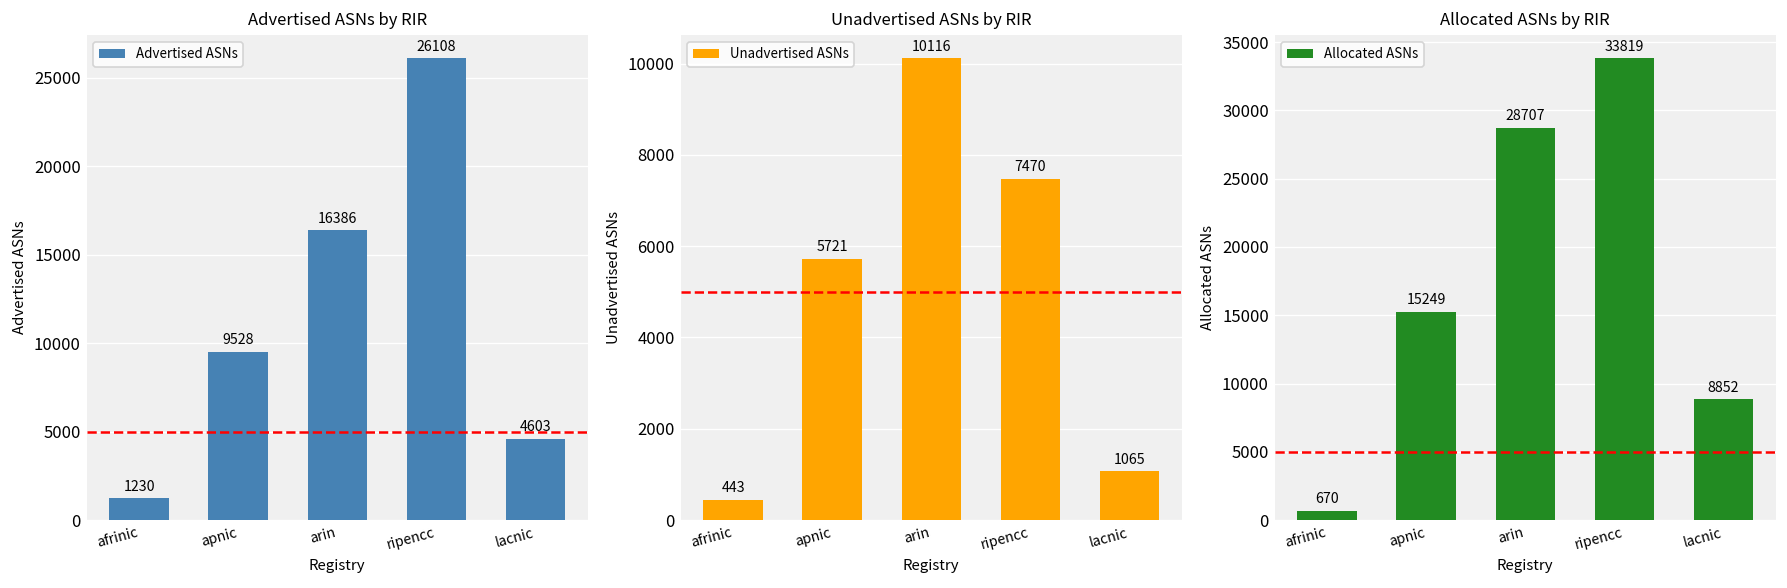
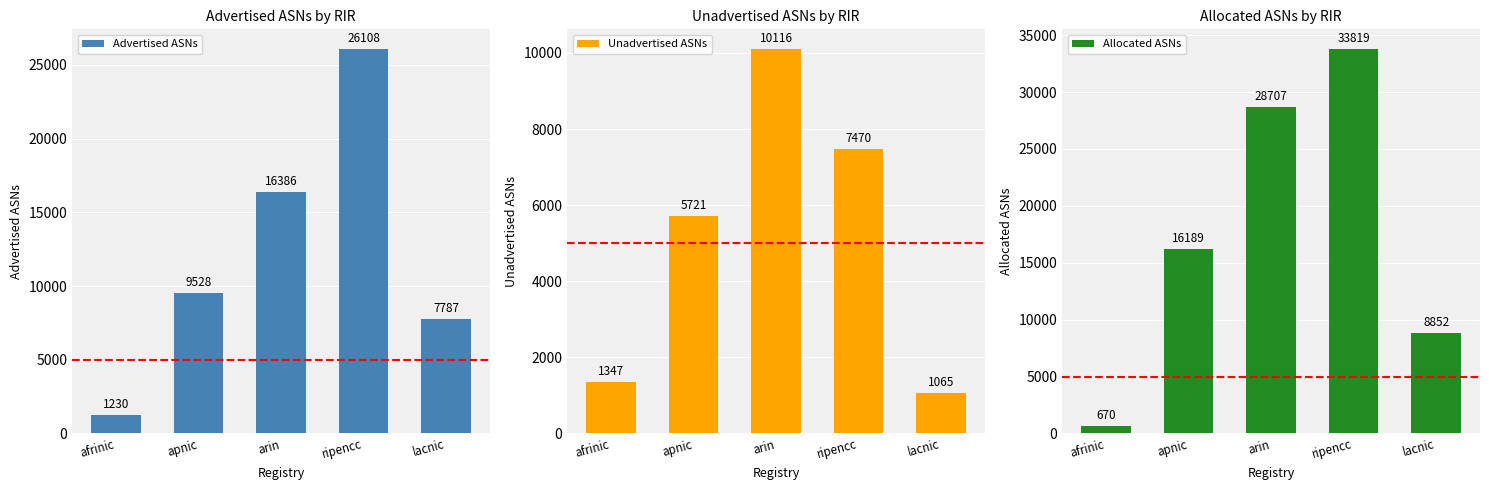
  {
    "Advertised ASNs by RIR": {
      "afrinic": 1230,
      "apnic": 9528,
      "arin": 16386,
      "ripencc": 26108,
-     "lacnic": 4603
+     "lacnic": 7787
    },
    "Unadvertised ASNs by RIR": {
-     "afrinic": 443,
+     "afrinic": 1347,
      "apnic": 5721,
      "arin": 10116,
      "ripencc": 7470,
      "lacnic": 1065
    },
    "Allocated ASNs by RIR": {
      "afrinic": 670,
-     "apnic": 15249,
+     "apnic": 16189,
      "arin": 28707,
      "ripencc": 33819,
      "lacnic": 8852
    }
  }
